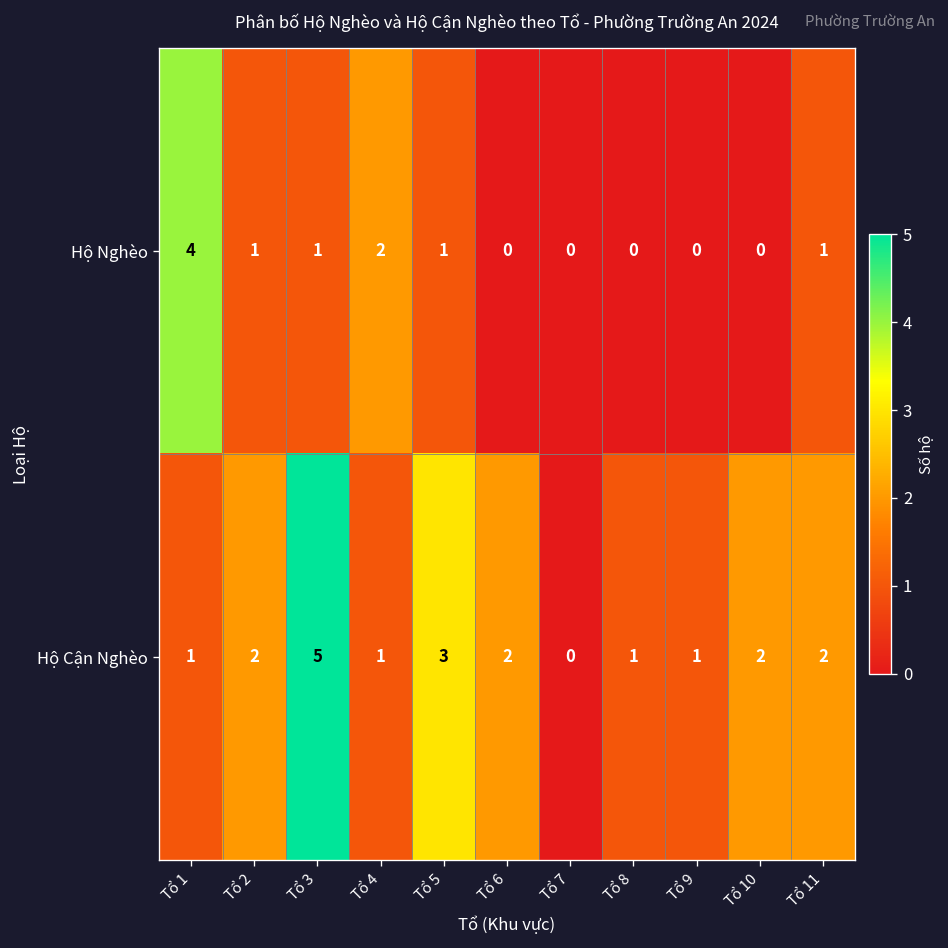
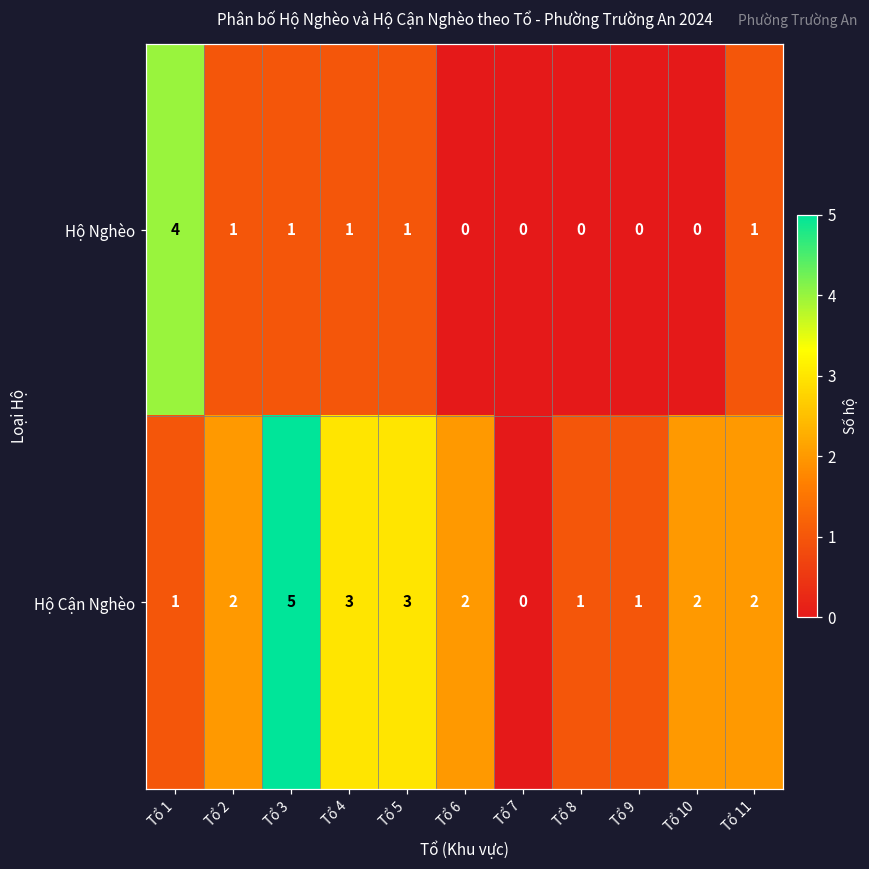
  {
    "Hộ Nghèo": {
      "Tổ 1": 4,
      "Tổ 2": 1,
      "Tổ 3": 1,
-     "Tổ 4": 2,
+     "Tổ 4": 1,
      "Tổ 5": 1,
      "Tổ 6": 0,
      "Tổ 7": 0,
      "Tổ 8": 0,
      "Tổ 9": 0,
      "Tổ 10": 0,
      "Tổ 11": 1
    },
    "Hộ Cận Nghèo": {
      "Tổ 1": 1,
      "Tổ 2": 2,
      "Tổ 3": 5,
-     "Tổ 4": 1,
+     "Tổ 4": 3,
      "Tổ 5": 3,
      "Tổ 6": 2,
      "Tổ 7": 0,
      "Tổ 8": 1,
      "Tổ 9": 1,
      "Tổ 10": 2,
      "Tổ 11": 2
    }
  }
